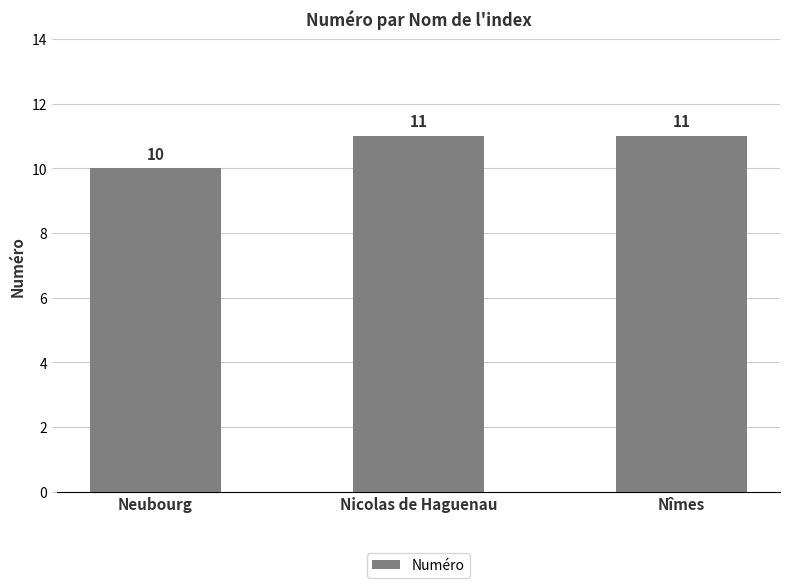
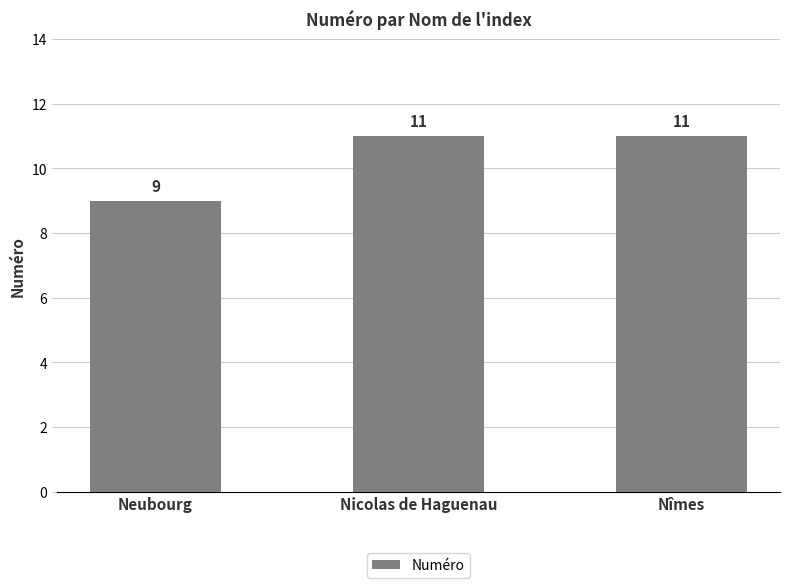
  {
-   "Neubourg": 10,
+   "Neubourg": 9,
    "Nicolas de Haguenau": 11,
    "Nîmes": 11
  }
